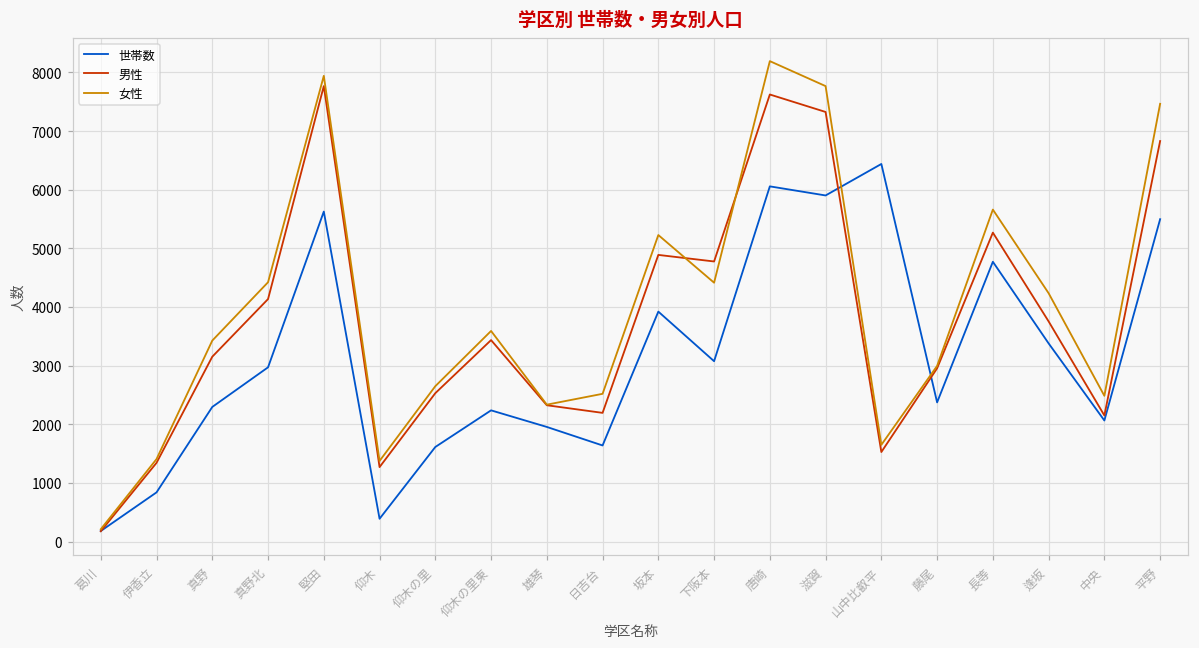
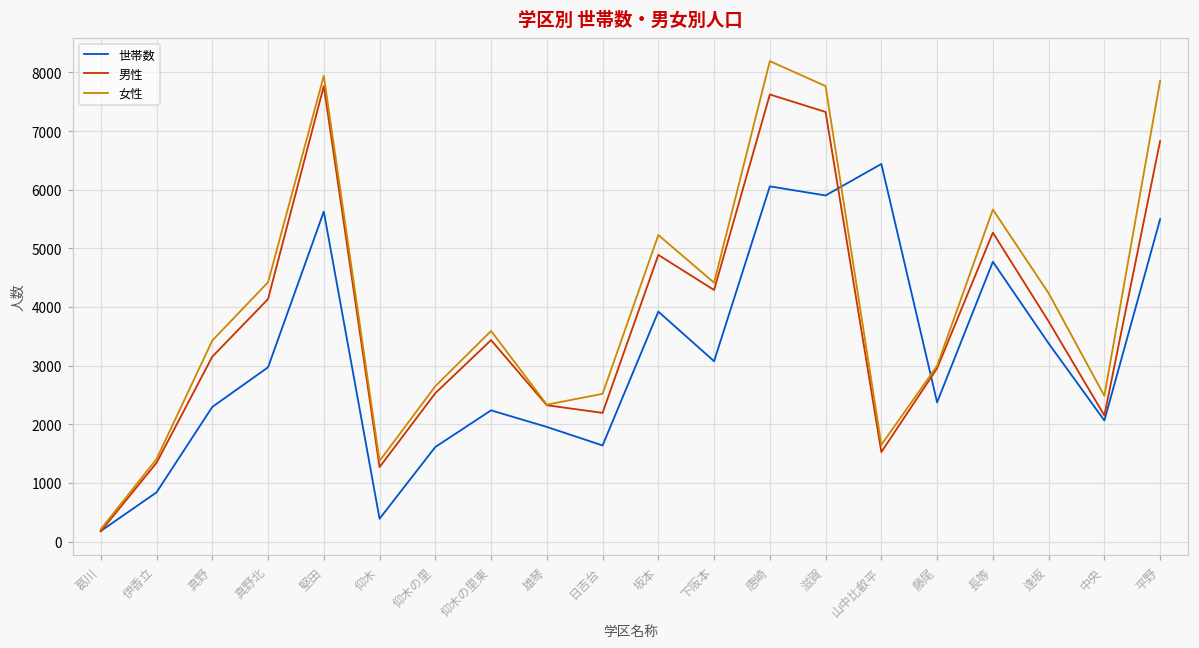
  {
    "世帯数": {
      "伊香立": 800,
      "真野": 2300,
      "真野北": 3000,
      "堅田": 5600,
      "仰木": 400,
      "仰木の里": 1600,
      "仰木の里東": 2200,
      "雄琴": 2000,
      "日吉台": 1600,
      "坂本": 3900,
      "下阪本": 3100,
      "唐崎": 6100,
      "滋賀": 5900,
      "山中比叡平": 6400,
      "藤尾": 2400,
      "長等": 4800,
      "逢坂": 3400,
      "中央": 2100,
      "平野": 5500
    },
    "男性": {
      "伊香立": 1300,
      "真野": 3200,
      "真野北": 4100,
      "堅田": 7800,
      "仰木": 1300,
      "仰木の里": 2500,
      "仰木の里東": 3400,
      "日吉台": 2200,
      "坂本": 4900,
-     "下阪本": 4800,
+     "下阪本": 4300,
      "唐崎": 7600,
      "滋賀": 7300,
      "山中比叡平": 1500,
      "長等": 5300,
      "逢坂": 3800,
      "中央": 2200,
      "平野": 6800
    },
    "女性": {
      "伊香立": 1400,
      "真野": 3400,
      "真野北": 4400,
      "堅田": 7900,
      "仰木": 1400,
      "仰木の里": 2600,
      "仰木の里東": 3600,
      "日吉台": 2500,
      "坂本": 5200,
      "下阪本": 4400,
      "唐崎": 8200,
      "滋賀": 7800,
      "山中比叡平": 1600,
      "長等": 5700,
      "逢坂": 4200,
      "中央": 2500,
-     "平野": 7500
+     "平野": 7900
    }
  }
